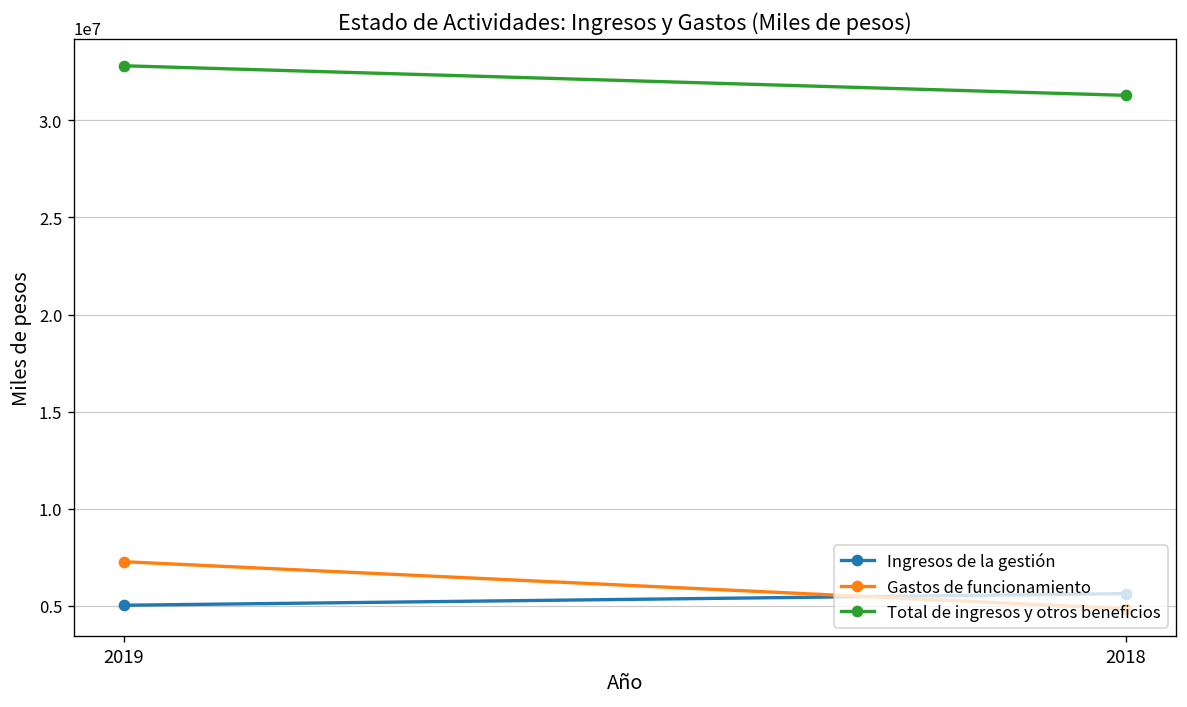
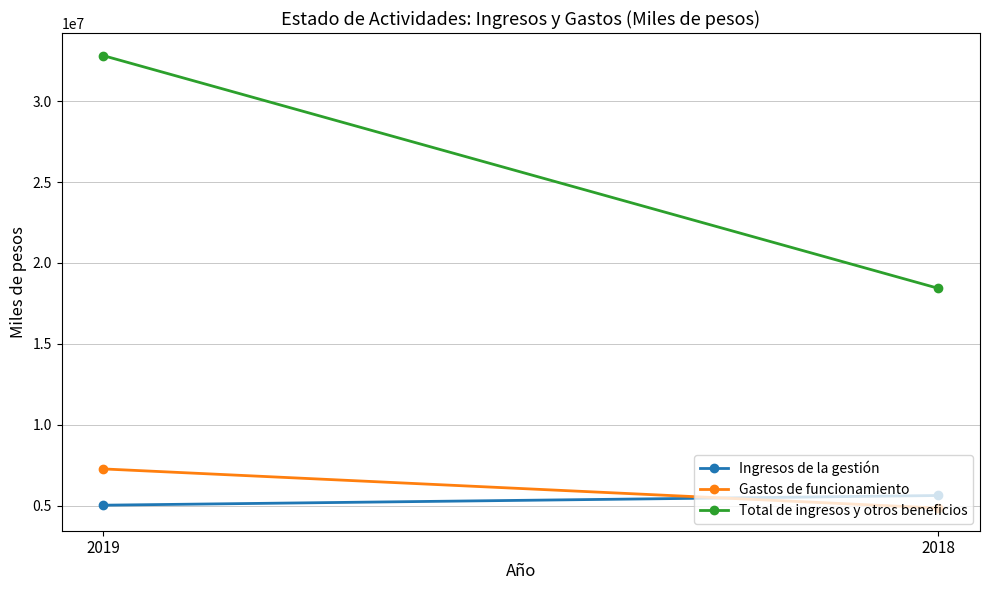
  {
    "Ingresos de la gestión": {
      "2019": 5000000
    },
    "Gastos de funcionamiento": {
      "2019": 7300000
    },
    "Total de ingresos y otros beneficios": {
      "2019": 32800000,
-     "2018": 31300000
+     "2018": 18400000
    }
  }
